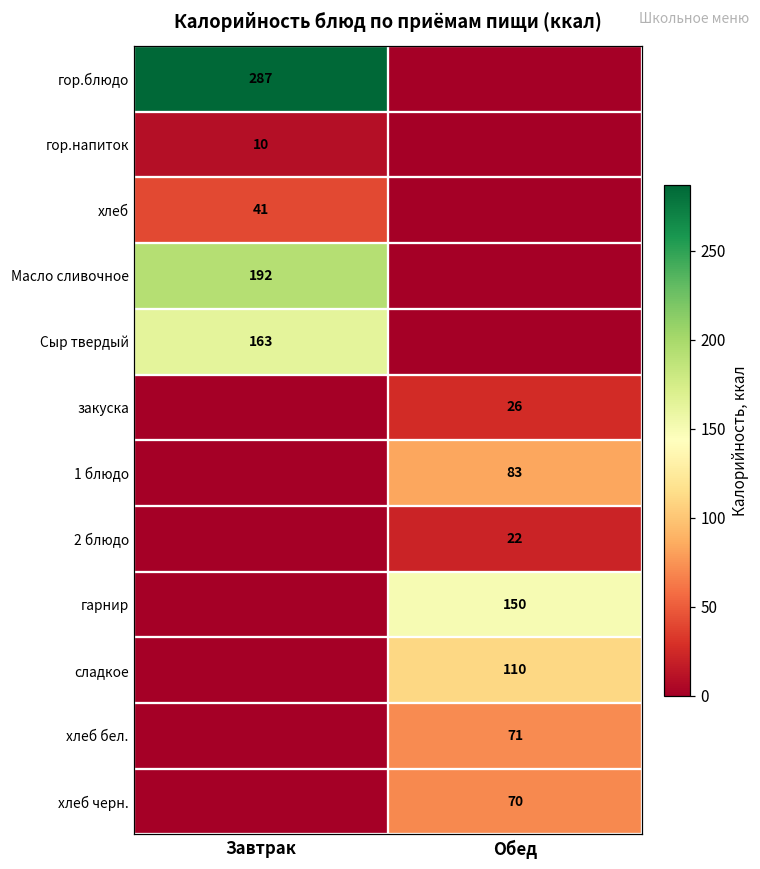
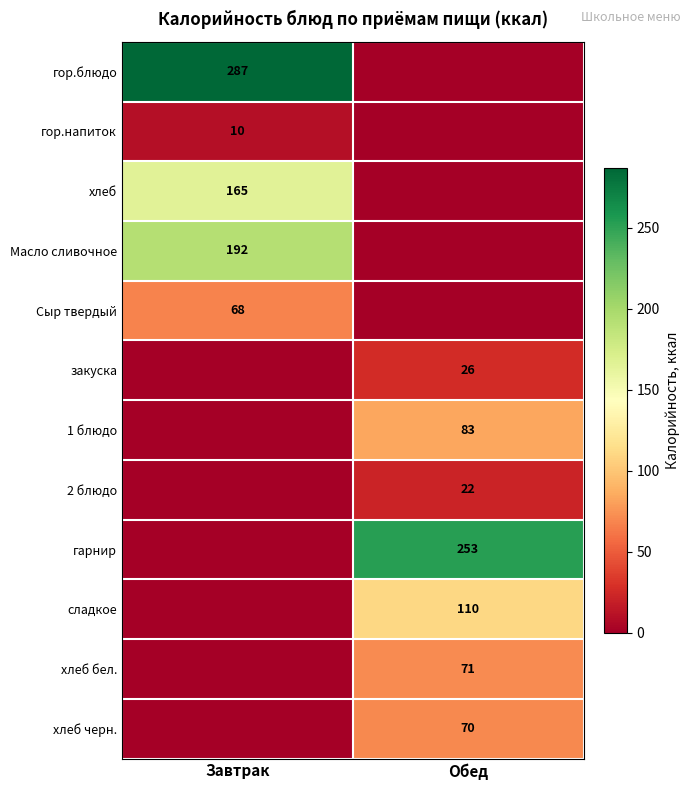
  {
    "гор.блюдо": {
      "Завтрак": 287
    },
    "гор.напиток": {
      "Завтрак": 10
    },
    "хлеб": {
-     "Завтрак": 41
+     "Завтрак": 165
    },
    "Масло сливочное": {
      "Завтрак": 192
    },
    "Сыр твердый": {
-     "Завтрак": 163
+     "Завтрак": 68
    },
    "закуска": {
      "Обед": 26
    },
    "1 блюдо": {
      "Обед": 83
    },
    "2 блюдо": {
      "Обед": 22
    },
    "гарнир": {
-     "Обед": 150
+     "Обед": 253
    },
    "сладкое": {
      "Обед": 110
    },
    "хлеб бел.": {
      "Обед": 71
    },
    "хлеб черн.": {
      "Обед": 70
    }
  }
